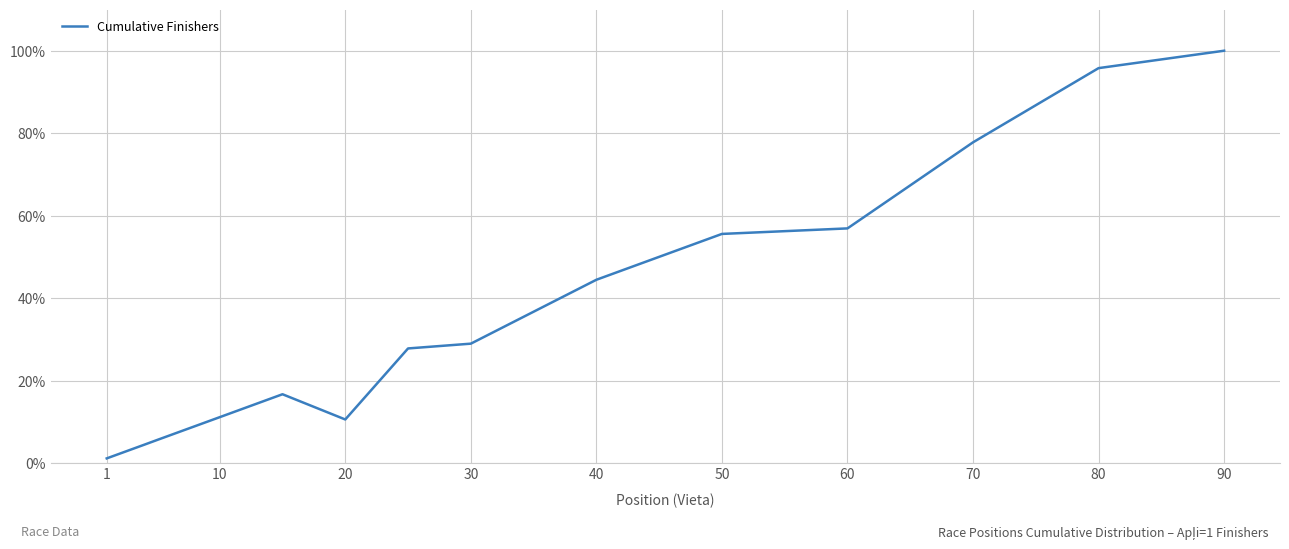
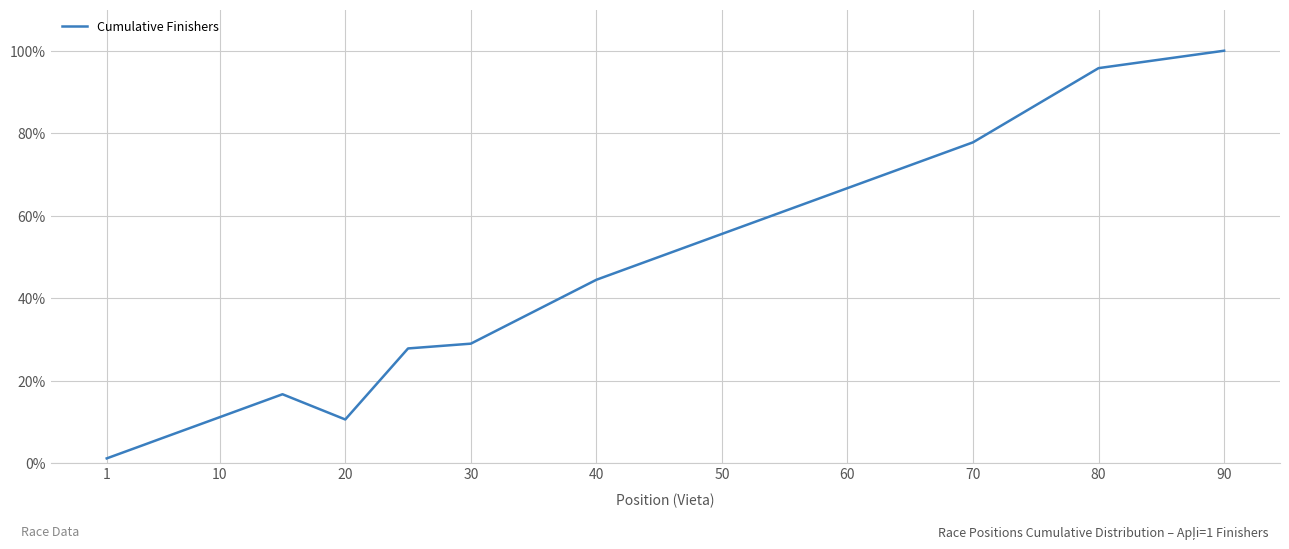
  {
    "1": "1%",
    "10": "11%",
    "20": "11%",
    "30": "29%",
    "40": "44%",
    "50": "56%",
-   "60": "57%",
+   "60": "67%",
    "70": "78%",
    "80": "96%",
    "90": "100%"
  }
